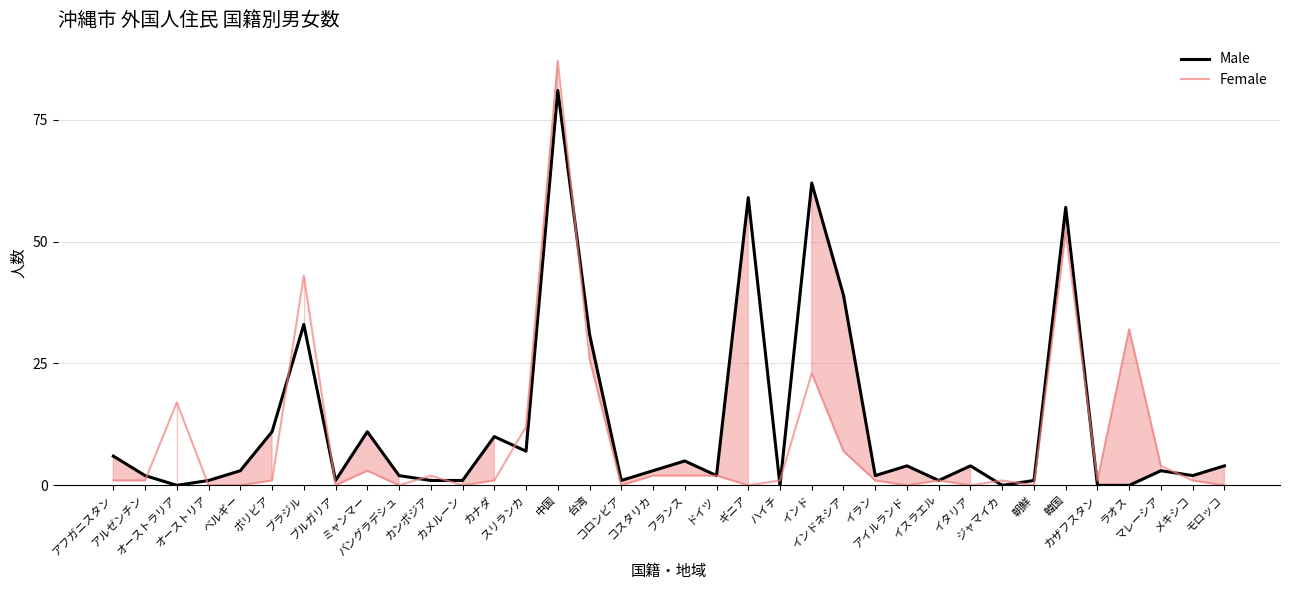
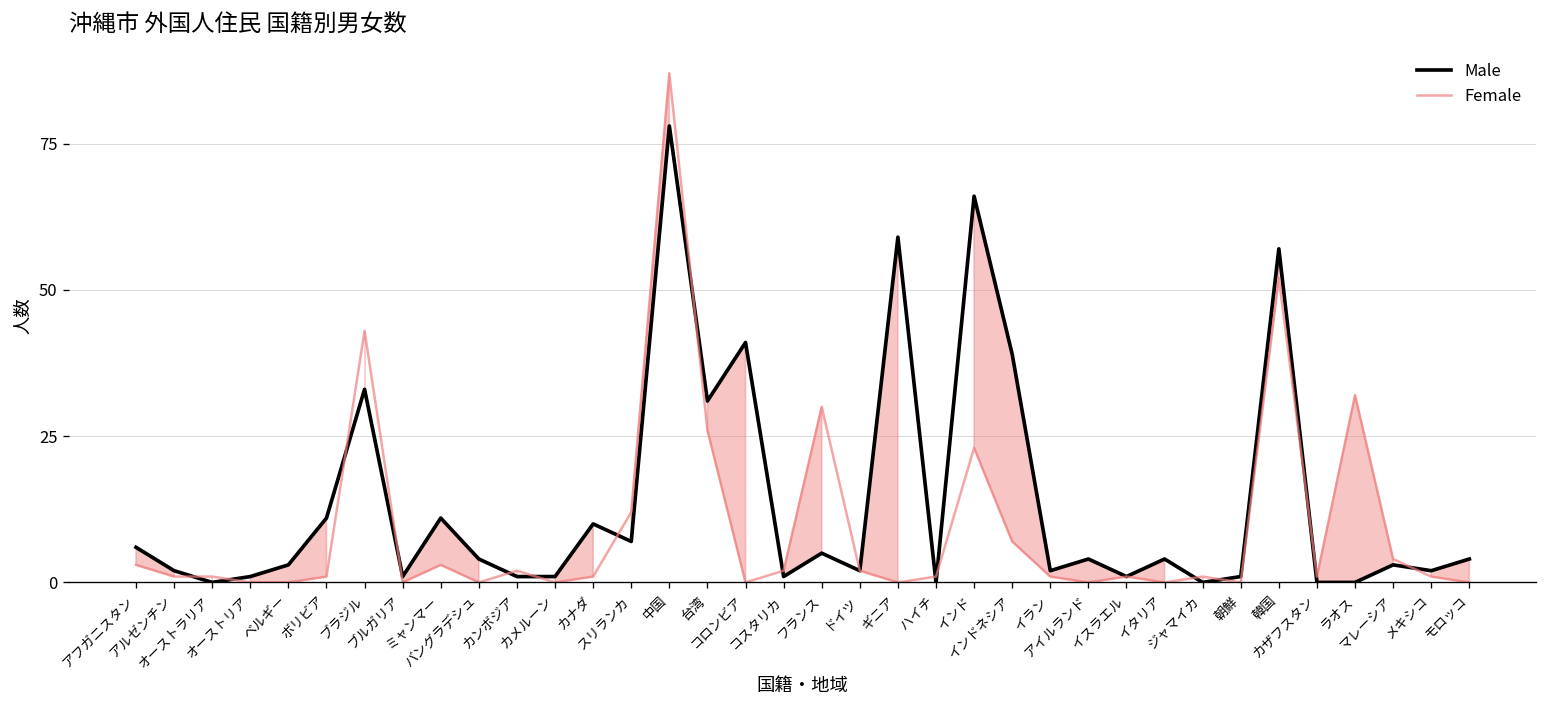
  {
    "Male": {
      "アフガニスタン": 6,
      "アルゼンチン": 2,
      "オーストラリア": 0,
      "オーストリア": 1,
      "ベルギー": 3,
      "ボリビア": 11,
      "ブラジル": 33,
      "ブルガリア": 1,
      "ミャンマー": 11,
-     "バングラデシュ": 2,
+     "バングラデシュ": 4,
      "カンボジア": 1,
      "カメルーン": 1,
      "カナダ": 10,
      "スリランカ": 7,
-     "中国": 81,
+     "中国": 78,
      "台湾": 31,
-     "コロンビア": 1,
-     "コスタリカ": 3,
+     "コロンビア": 41,
+     "コスタリカ": 1,
      "フランス": 5,
      "ギニア": 59,
      "ハイチ": 0,
-     "インド": 62,
+     "インド": 66,
      "インドネシア": 39,
      "イラン": 2,
      "アイルランド": 4,
      "イタリア": 4,
      "ジャマイカ": 0,
      "朝鮮": 1,
      "韓国": 57,
      "カザフスタン": 0,
      "ラオス": 0,
      "マレーシア": 3,
      "メキシコ": 2,
      "モロッコ": 4
    },
    "Female": {
-     "アフガニスタン": 1,
+     "アフガニスタン": 3,
      "アルゼンチン": 1,
-     "オーストラリア": 17,
+     "オーストラリア": 1,
      "オーストリア": 0,
      "ベルギー": 0,
      "ボリビア": 1,
      "ブラジル": 43,
      "ブルガリア": 0,
      "ミャンマー": 3,
      "バングラデシュ": 0,
      "カンボジア": 2,
      "カメルーン": 0,
      "カナダ": 1,
      "スリランカ": 12,
      "中国": 87,
      "台湾": 26,
      "コロンビア": 0,
      "コスタリカ": 2,
-     "フランス": 2,
+     "フランス": 30,
      "ギニア": 0,
      "ハイチ": 1,
      "インド": 23,
      "インドネシア": 7,
      "イラン": 1,
      "アイルランド": 0,
      "イタリア": 0,
      "ジャマイカ": 1,
      "朝鮮": 0,
      "韓国": 52,
      "カザフスタン": 1,
      "ラオス": 32,
      "マレーシア": 4,
      "メキシコ": 1,
      "モロッコ": 0
    }
  }
